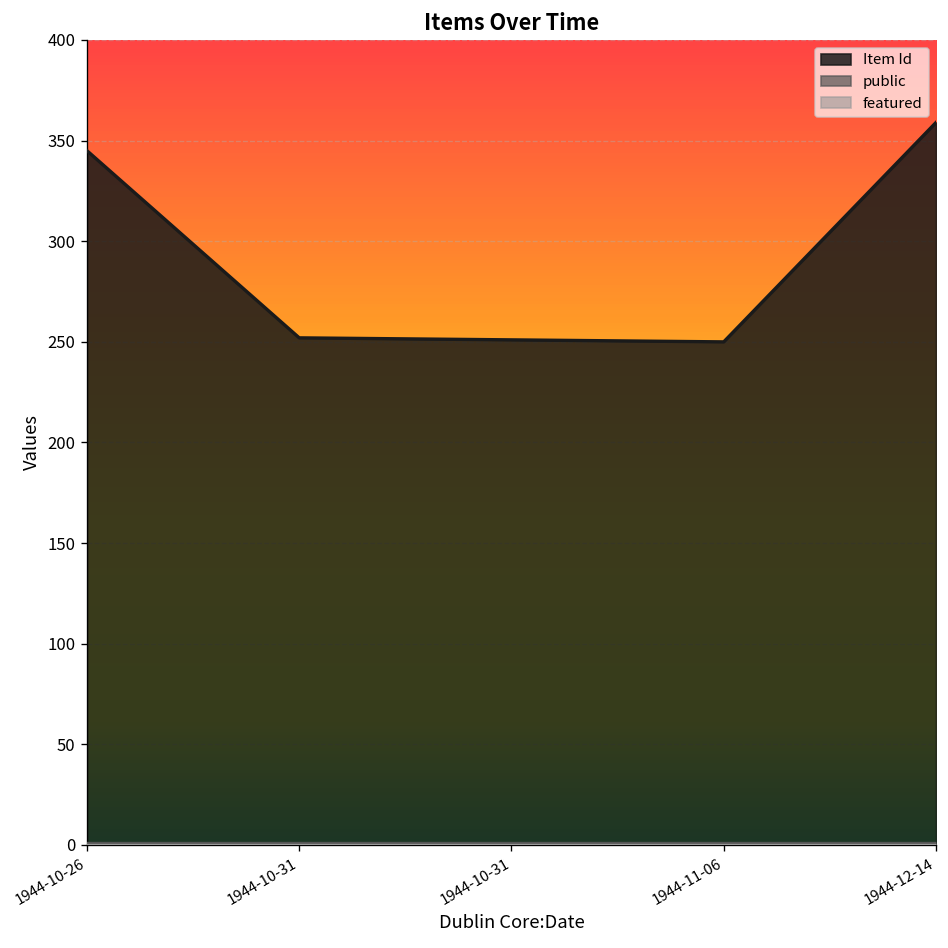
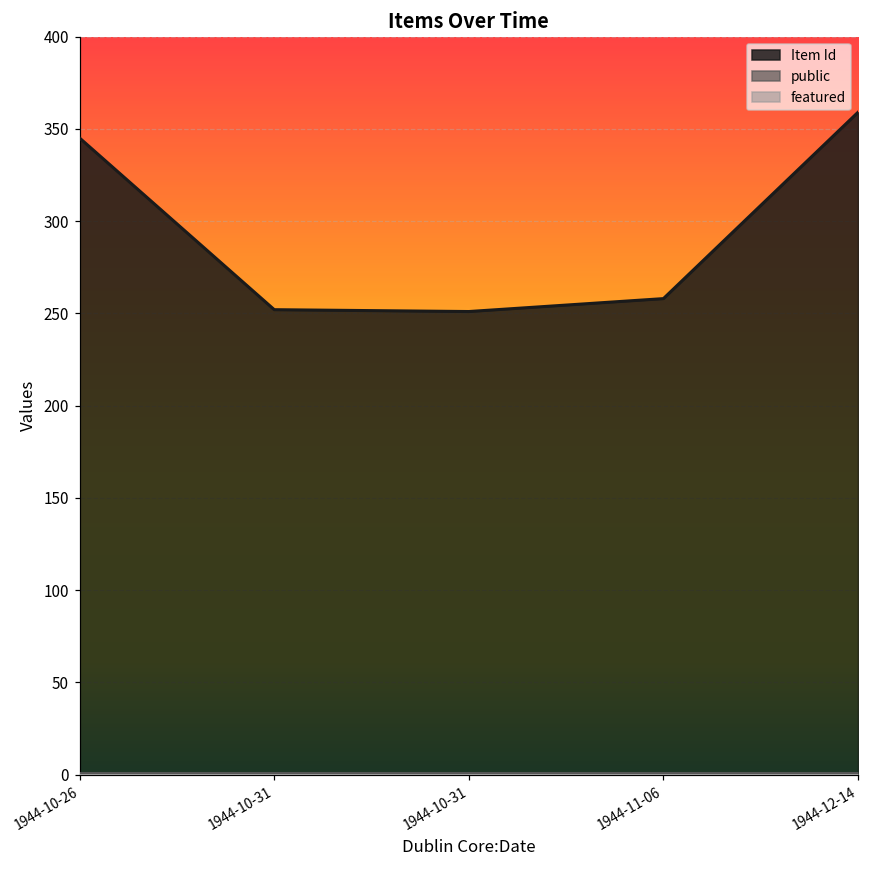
  {
    "Item Id": {
      "1944-10-26": 345,
-     "1944-11-06": 250,
+     "1944-11-06": 258,
      "1944-12-14": 359
    }
  }
